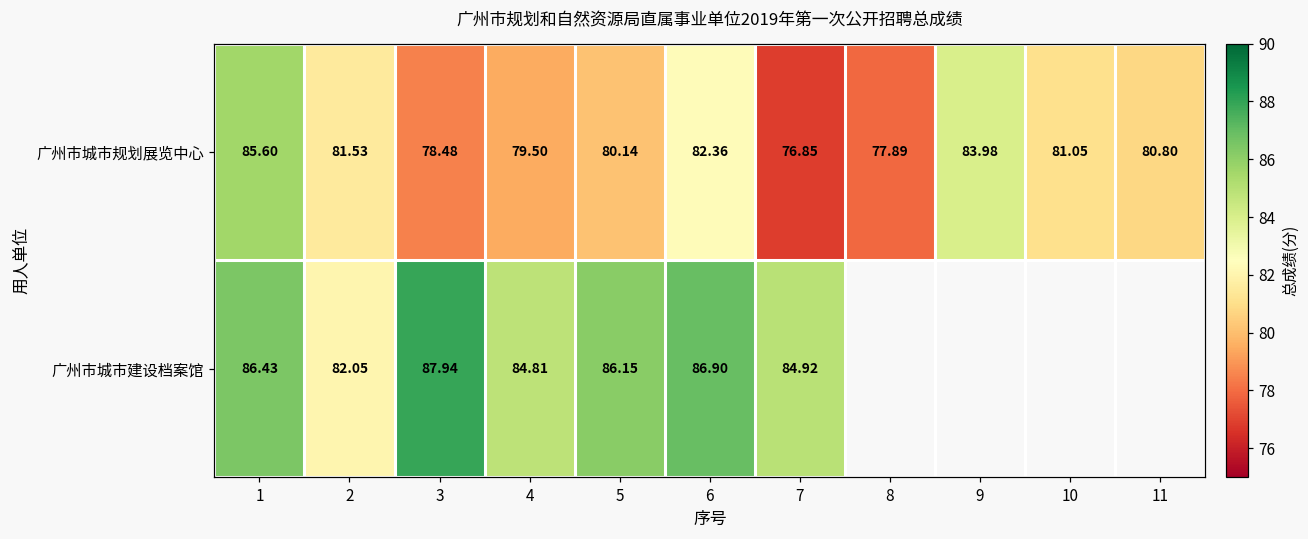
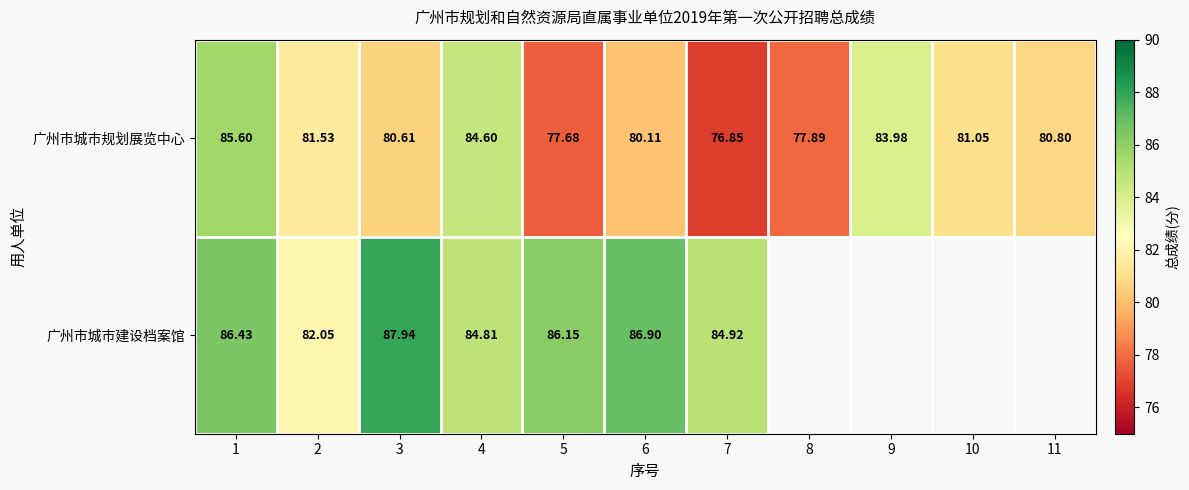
  {
    "广州市城市规划展览中心": {
      "1": 85.60,
      "2": 81.53,
-     "3": 78.48,
-     "4": 79.50,
-     "5": 80.14,
-     "6": 82.36,
+     "3": 80.61,
+     "4": 84.60,
+     "5": 77.68,
+     "6": 80.11,
      "7": 76.85,
      "8": 77.89,
      "9": 83.98,
      "10": 81.05,
      "11": 80.80
    },
    "广州市城市建设档案馆": {
      "1": 86.43,
      "2": 82.05,
      "3": 87.94,
      "4": 84.81,
      "5": 86.15,
      "6": 86.90,
      "7": 84.92
    }
  }
